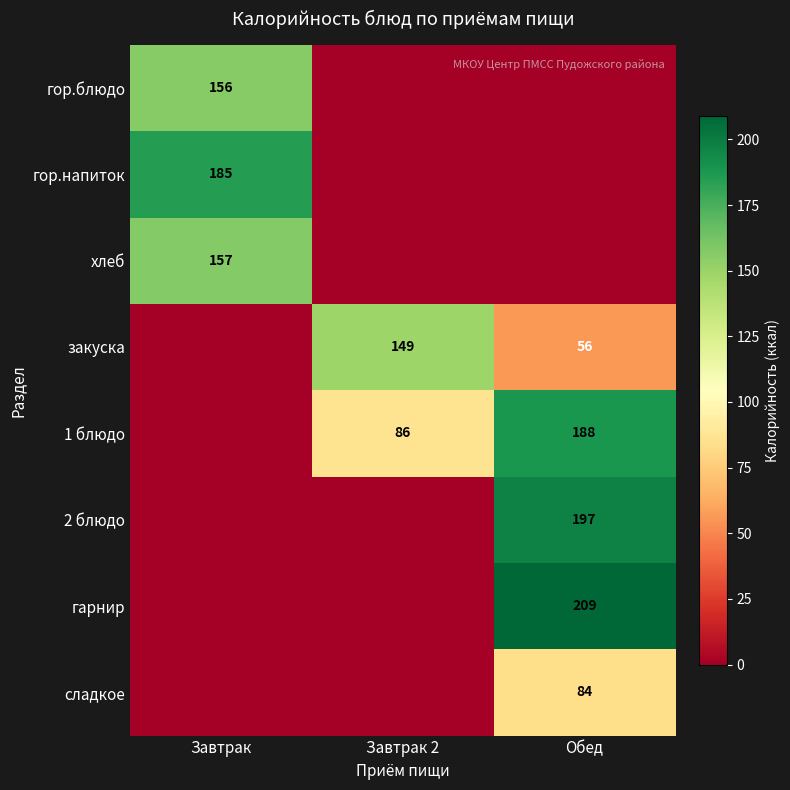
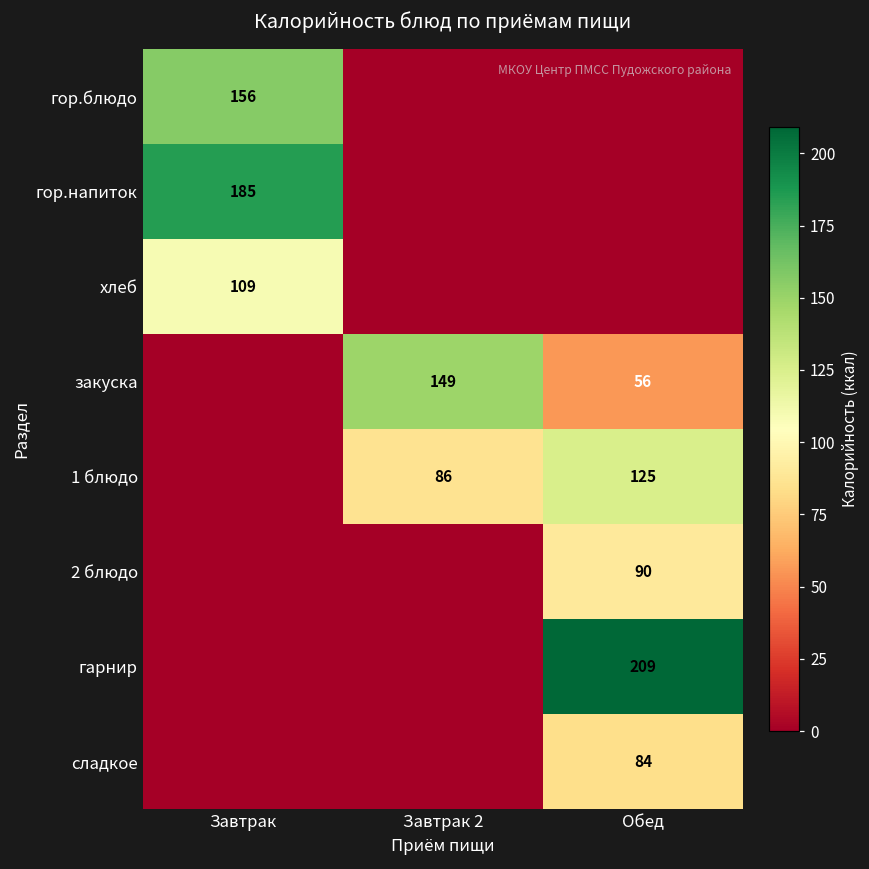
  {
    "гор.блюдо": {
      "Завтрак": 156
    },
    "гор.напиток": {
      "Завтрак": 185
    },
    "хлеб": {
-     "Завтрак": 157
+     "Завтрак": 109
    },
    "закуска": {
      "Завтрак 2": 149,
      "Обед": 56
    },
    "1 блюдо": {
      "Завтрак 2": 86,
-     "Обед": 188
+     "Обед": 125
    },
    "2 блюдо": {
-     "Обед": 197
+     "Обед": 90
    },
    "гарнир": {
      "Обед": 209
    },
    "сладкое": {
      "Обед": 84
    }
  }
